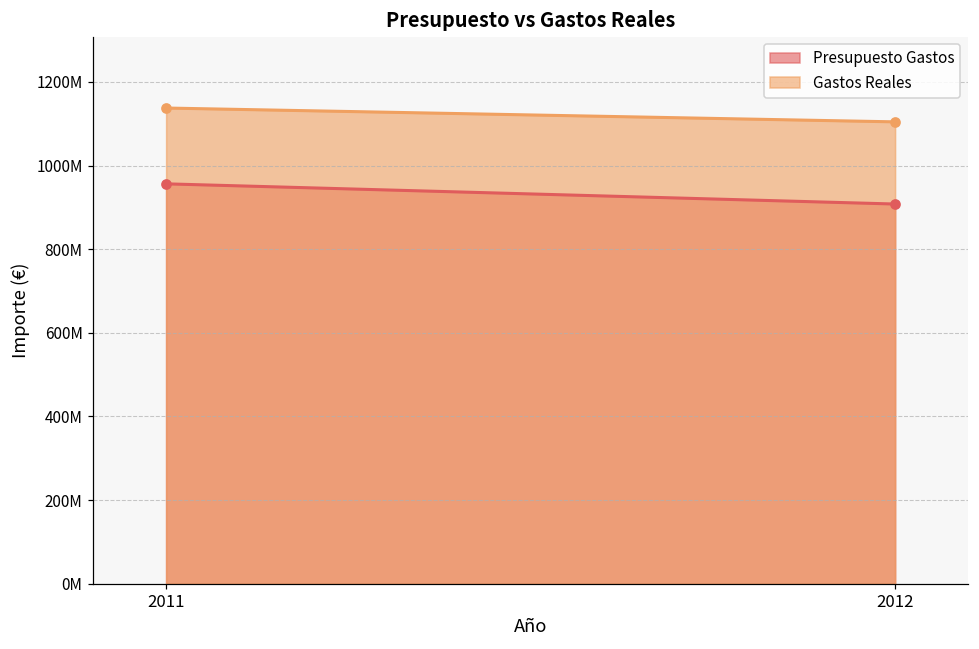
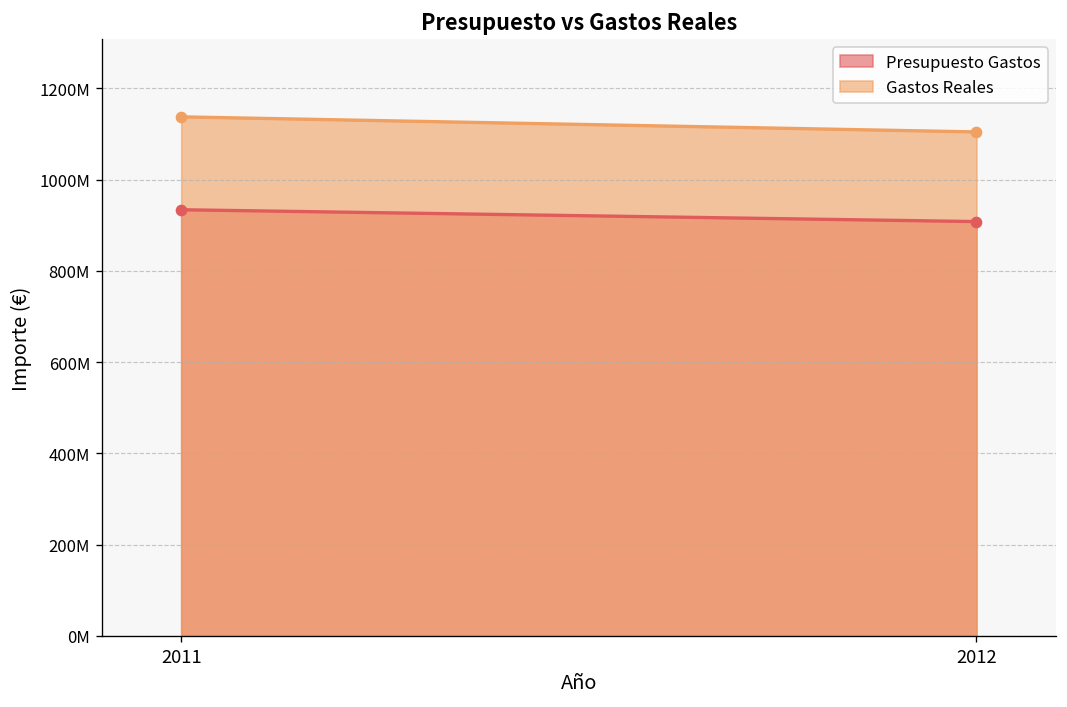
  {
    "Presupuesto Gastos": {
-     "2011": 960000000,
+     "2011": 930000000,
      "2012": 910000000
    },
    "Gastos Reales": {
      "2011": 1140000000,
      "2012": 1100000000
    }
  }
